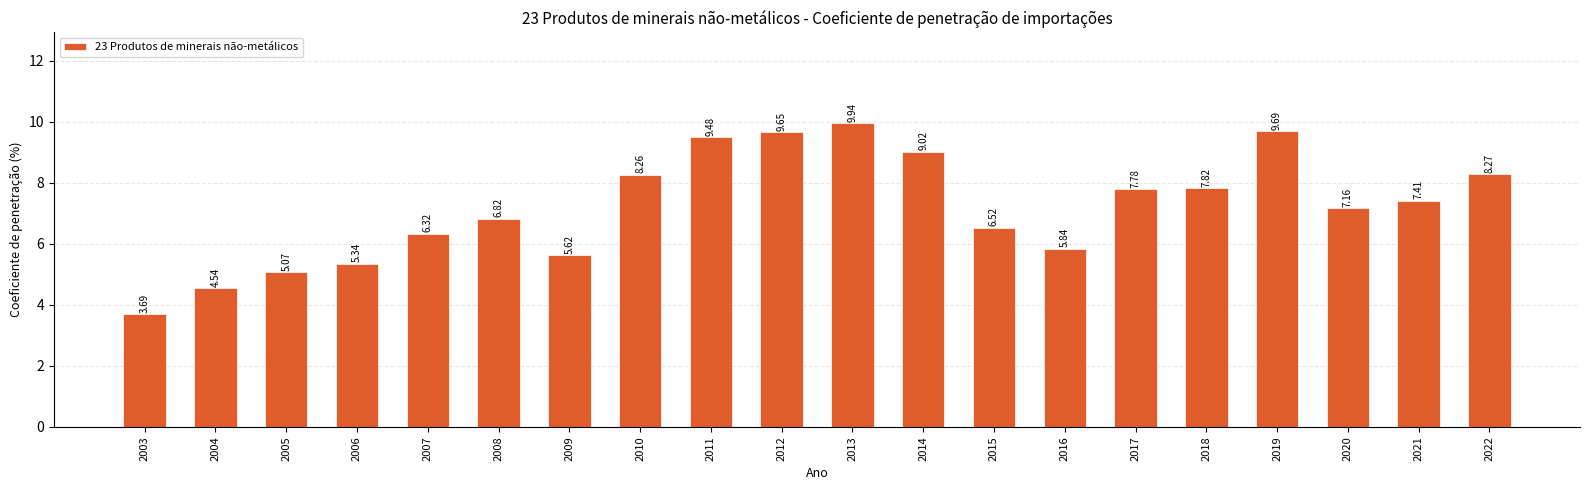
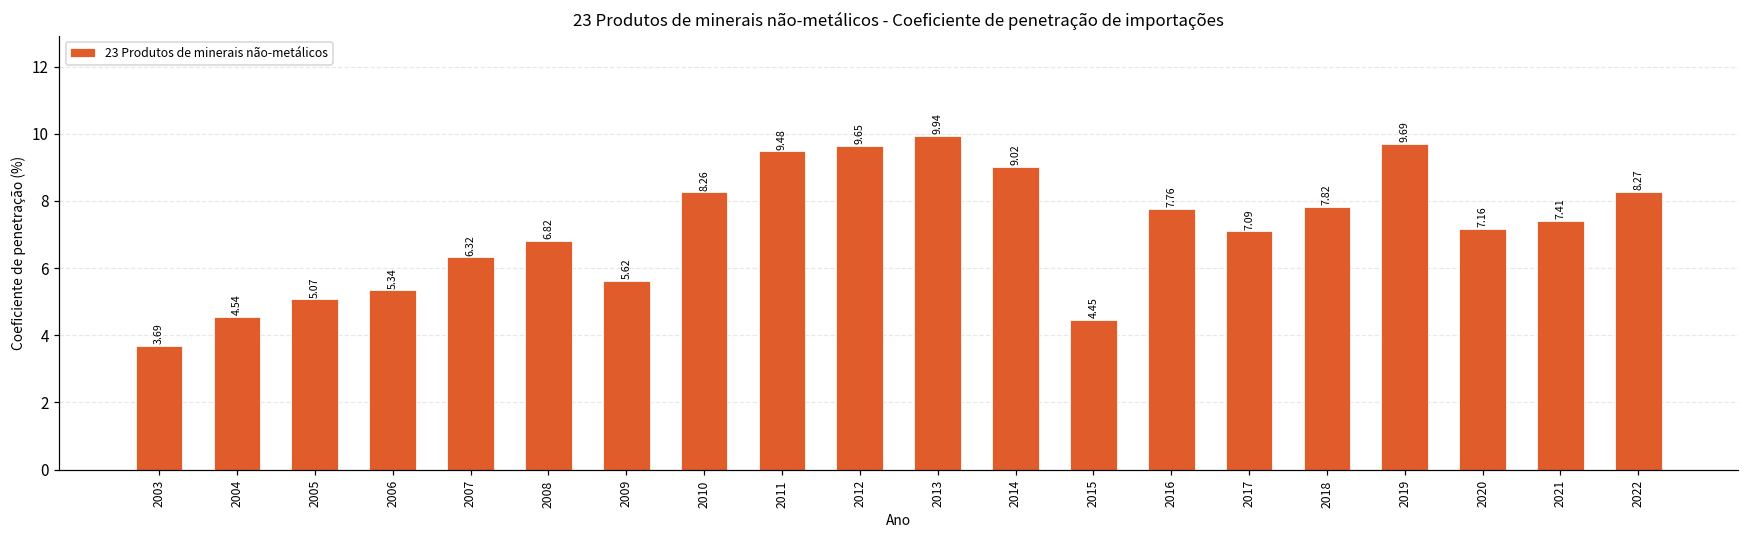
  {
    "2003": 3.69,
    "2004": 4.54,
    "2005": 5.07,
    "2006": 5.34,
    "2007": 6.32,
    "2008": 6.82,
    "2009": 5.62,
    "2010": 8.26,
    "2011": 9.48,
    "2012": 9.65,
    "2013": 9.94,
    "2014": 9.02,
-   "2015": 6.52,
-   "2016": 5.84,
-   "2017": 7.78,
+   "2015": 4.45,
+   "2016": 7.76,
+   "2017": 7.09,
    "2018": 7.82,
    "2019": 9.69,
    "2020": 7.16,
    "2021": 7.41,
    "2022": 8.27
  }
